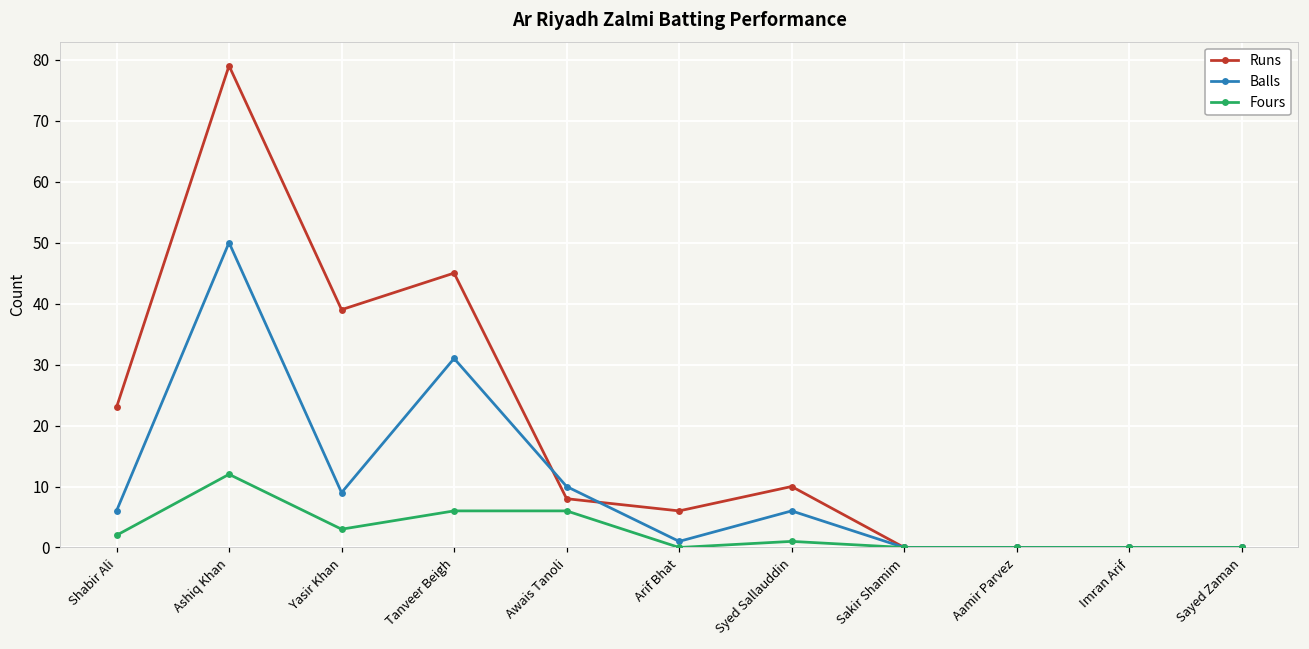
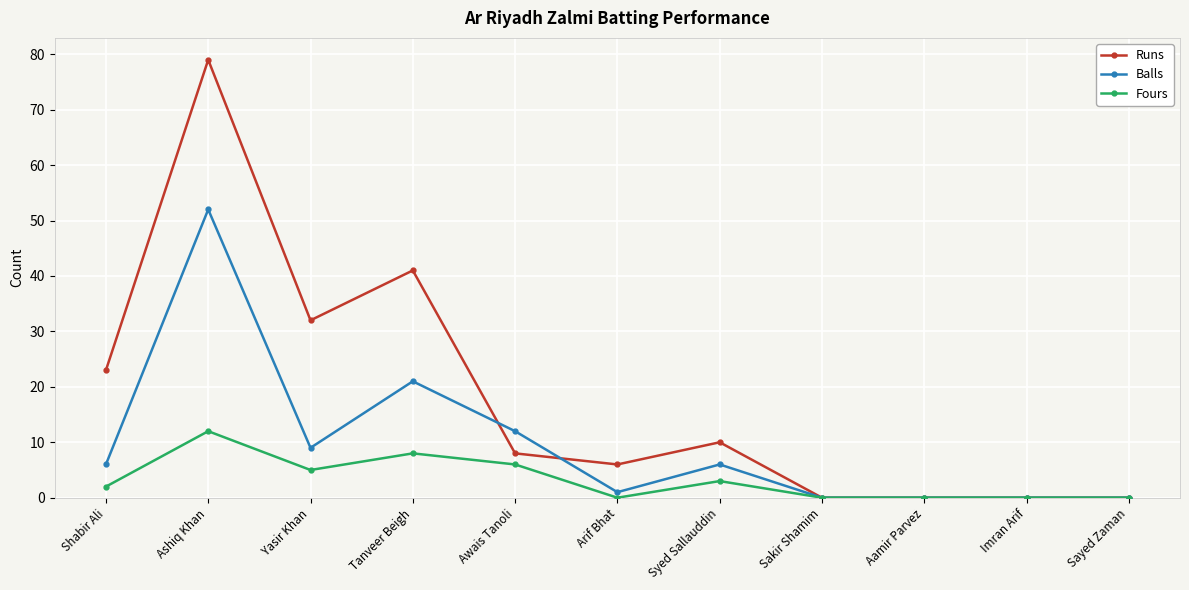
  {
    "Runs": {
      "Shabir Ali": 23,
      "Ashiq Khan": 79,
-     "Yasir Khan": 39,
-     "Tanveer Beigh": 45,
+     "Yasir Khan": 32,
+     "Tanveer Beigh": 41,
      "Awais Tanoli": 8,
      "Arif Bhat": 6,
      "Syed Sallauddin": 10
    },
    "Balls": {
      "Shabir Ali": 6,
-     "Ashiq Khan": 50,
+     "Ashiq Khan": 52,
      "Yasir Khan": 9,
-     "Tanveer Beigh": 31,
-     "Awais Tanoli": 10,
+     "Tanveer Beigh": 21,
+     "Awais Tanoli": 12,
      "Arif Bhat": 1,
      "Syed Sallauddin": 6
    },
    "Fours": {
      "Shabir Ali": 2,
      "Ashiq Khan": 12,
-     "Yasir Khan": 3,
-     "Tanveer Beigh": 6,
+     "Yasir Khan": 5,
+     "Tanveer Beigh": 8,
      "Awais Tanoli": 6,
      "Arif Bhat": 0,
-     "Syed Sallauddin": 1
+     "Syed Sallauddin": 3
    }
  }
